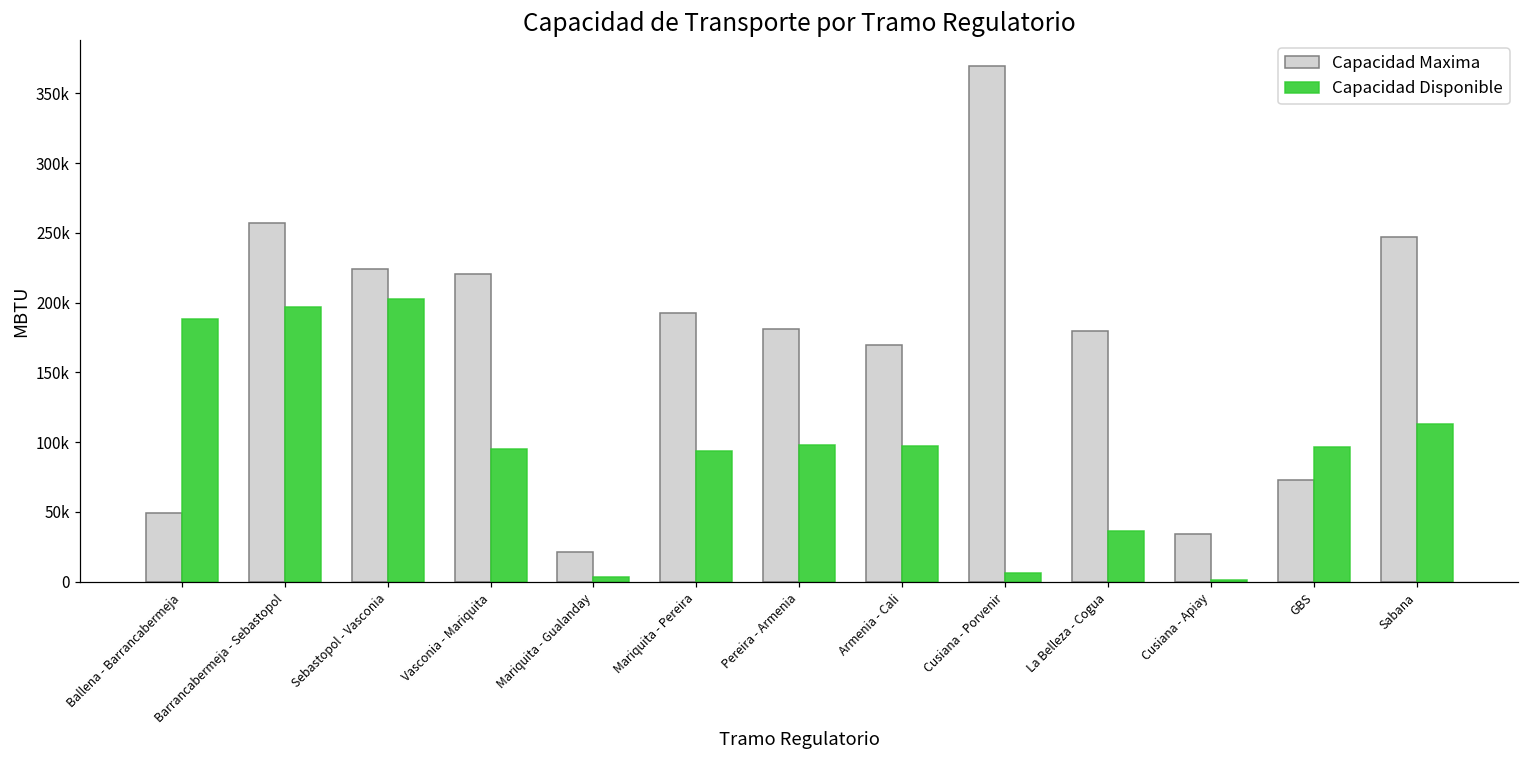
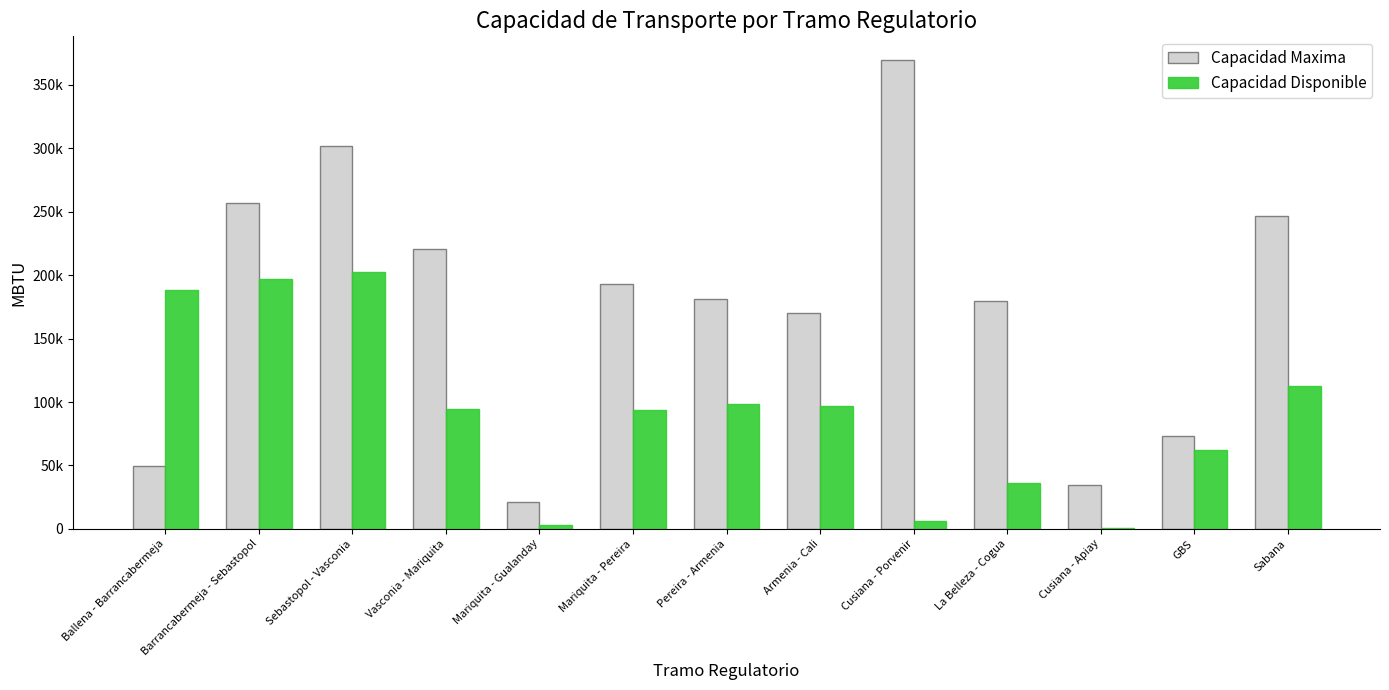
  {
    "Capacidad Maxima": {
      "Ballena - Barrancabermeja": 49000,
      "Barrancabermeja - Sebastopol": 257000,
-     "Sebastopol - Vasconia": 224000,
+     "Sebastopol - Vasconia": 302000,
      "Vasconia - Mariquita": 221000,
      "Mariquita - Gualanday": 21000,
      "Mariquita - Pereira": 193000,
      "Pereira - Armenia": 181000,
      "Armenia - Cali": 170000,
      "Cusiana - Porvenir": 370000,
      "La Belleza - Cogua": 180000,
      "Cusiana - Apiay": 34000,
      "GBS": 73000,
      "Sabana": 247000
    },
    "Capacidad Disponible": {
      "Ballena - Barrancabermeja": 188000,
      "Barrancabermeja - Sebastopol": 197000,
      "Sebastopol - Vasconia": 203000,
      "Vasconia - Mariquita": 95000,
      "Mariquita - Gualanday": 3000,
      "Mariquita - Pereira": 93000,
      "Pereira - Armenia": 98000,
      "Armenia - Cali": 97000,
      "Cusiana - Porvenir": 6000,
      "La Belleza - Cogua": 36000,
-     "GBS": 97000,
+     "GBS": 62000,
      "Sabana": 113000
    }
  }
